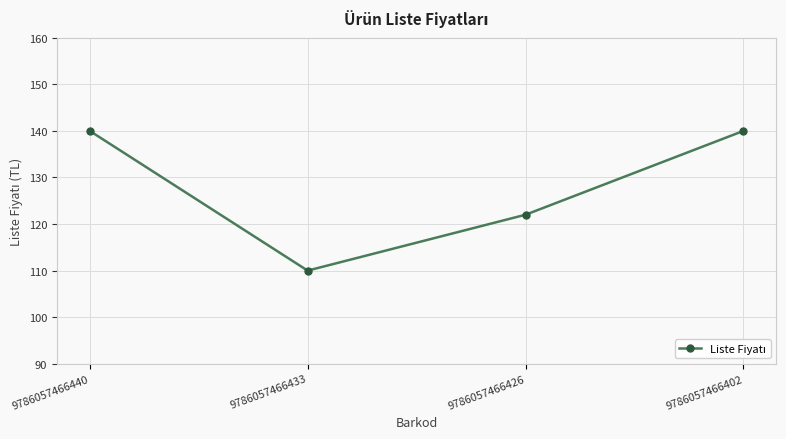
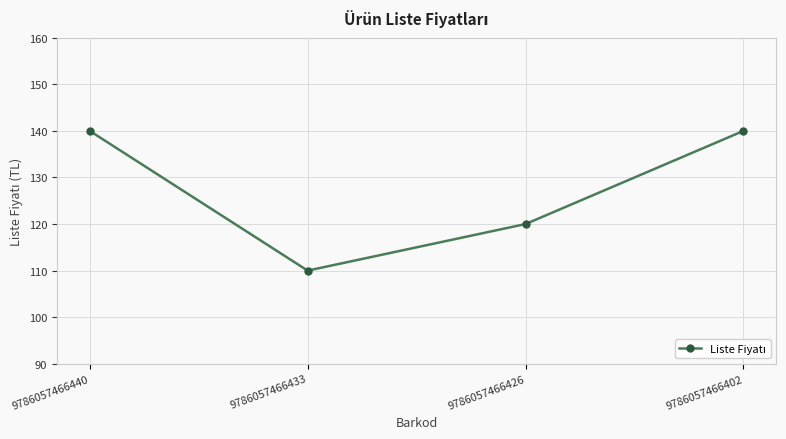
  {
    "9786057466440": 140,
    "9786057466433": 110,
-   "9786057466426": 122,
+   "9786057466426": 120,
    "9786057466402": 140
  }
